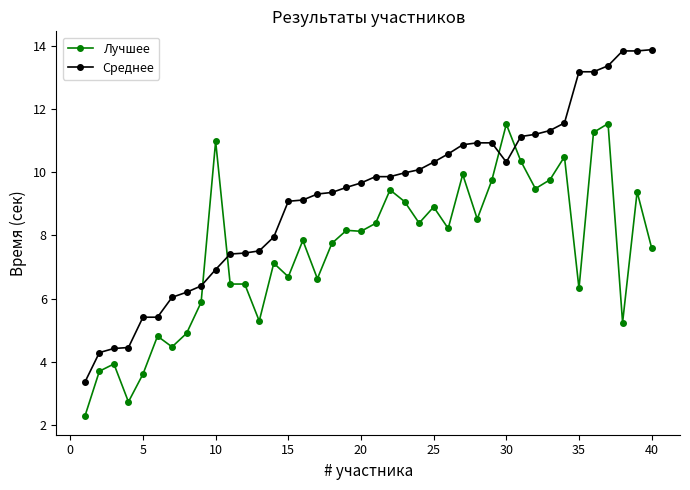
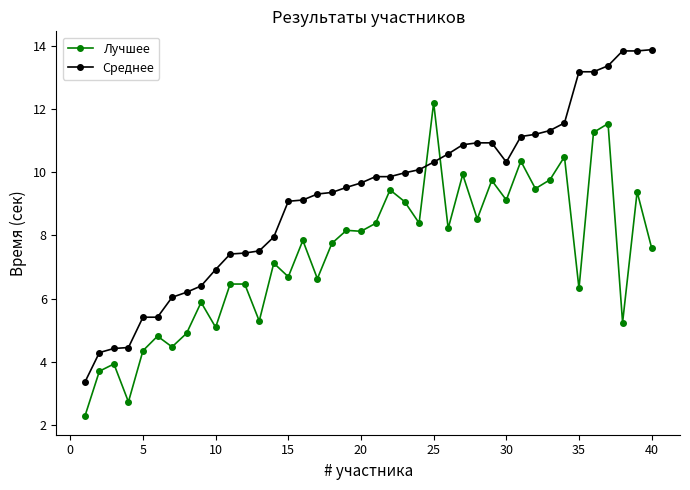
  {
    "Лучшее": {
-     "5": 3.6,
-     "10": 11.0,
+     "5": 4.4,
+     "10": 5.1,
      "15": 6.7,
      "20": 8.1,
-     "25": 8.9,
-     "30": 11.5,
+     "25": 12.2,
+     "30": 9.1,
      "35": 6.3,
      "40": 7.6
    },
    "Среднее": {
      "5": 5.4,
      "10": 6.9,
      "15": 9.1,
      "20": 9.7,
      "25": 10.3,
      "30": 10.3,
      "35": 13.2,
      "40": 13.9
    }
  }
